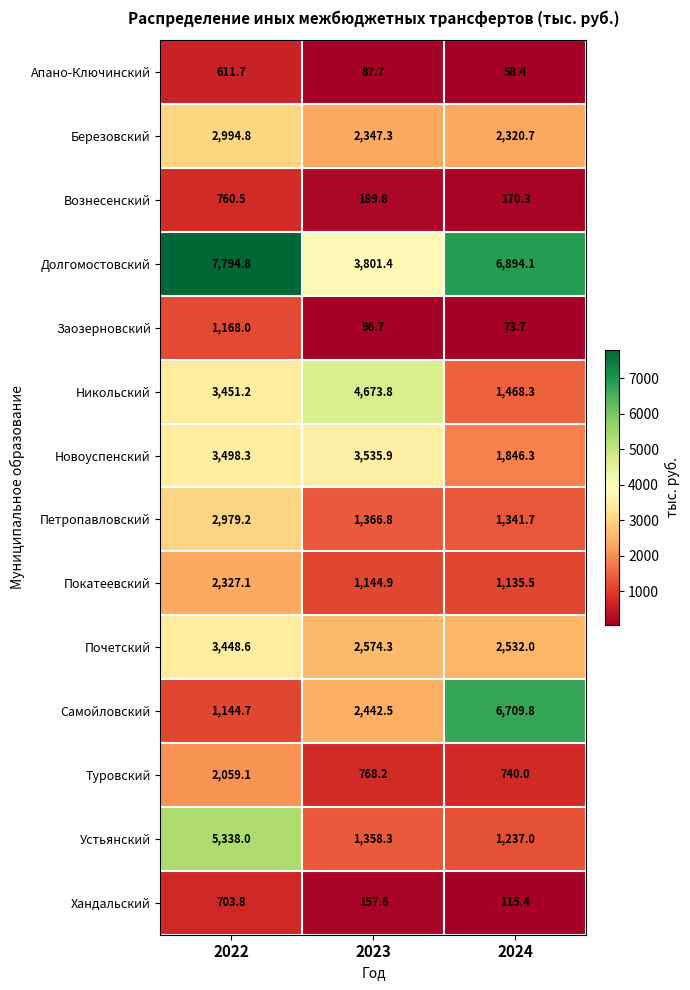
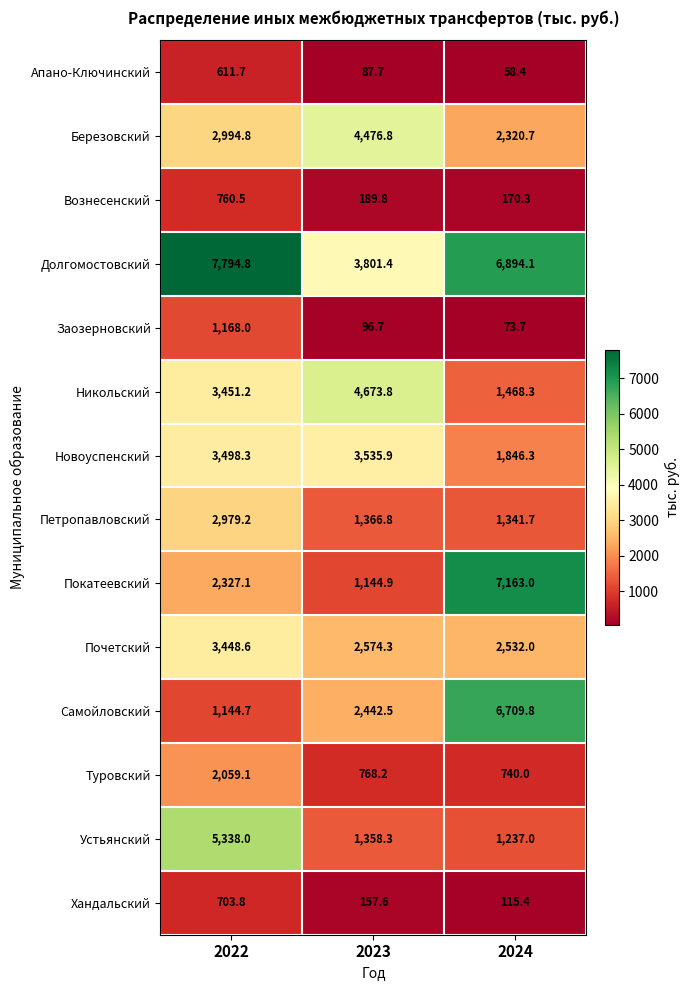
  {
    "Апано-Ключинский": {
      "2022": "611.7",
      "2023": "87.7",
      "2024": "58.4"
    },
    "Березовский": {
      "2022": "2,994.8",
-     "2023": "2,347.3",
+     "2023": "4,476.8",
      "2024": "2,320.7"
    },
    "Вознесенский": {
      "2022": "760.5",
      "2023": "189.8",
      "2024": "170.3"
    },
    "Долгомостовский": {
      "2022": "7,794.8",
      "2023": "3,801.4",
      "2024": "6,894.1"
    },
    "Заозерновский": {
      "2022": "1,168.0",
      "2023": "96.7",
      "2024": "73.7"
    },
    "Никольский": {
      "2022": "3,451.2",
      "2023": "4,673.8",
      "2024": "1,468.3"
    },
    "Новоуспенский": {
      "2022": "3,498.3",
      "2023": "3,535.9",
      "2024": "1,846.3"
    },
    "Петропавловский": {
      "2022": "2,979.2",
      "2023": "1,366.8",
      "2024": "1,341.7"
    },
    "Покатеевский": {
      "2022": "2,327.1",
      "2023": "1,144.9",
-     "2024": "1,135.5"
+     "2024": "7,163.0"
    },
    "Почетский": {
      "2022": "3,448.6",
      "2023": "2,574.3",
      "2024": "2,532.0"
    },
    "Самойловский": {
      "2022": "1,144.7",
      "2023": "2,442.5",
      "2024": "6,709.8"
    },
    "Туровский": {
      "2022": "2,059.1",
      "2023": "768.2",
      "2024": "740.0"
    },
    "Устьянский": {
      "2022": "5,338.0",
      "2023": "1,358.3",
      "2024": "1,237.0"
    },
    "Хандальский": {
      "2022": "703.8",
      "2023": "157.6",
      "2024": "115.4"
    }
  }
